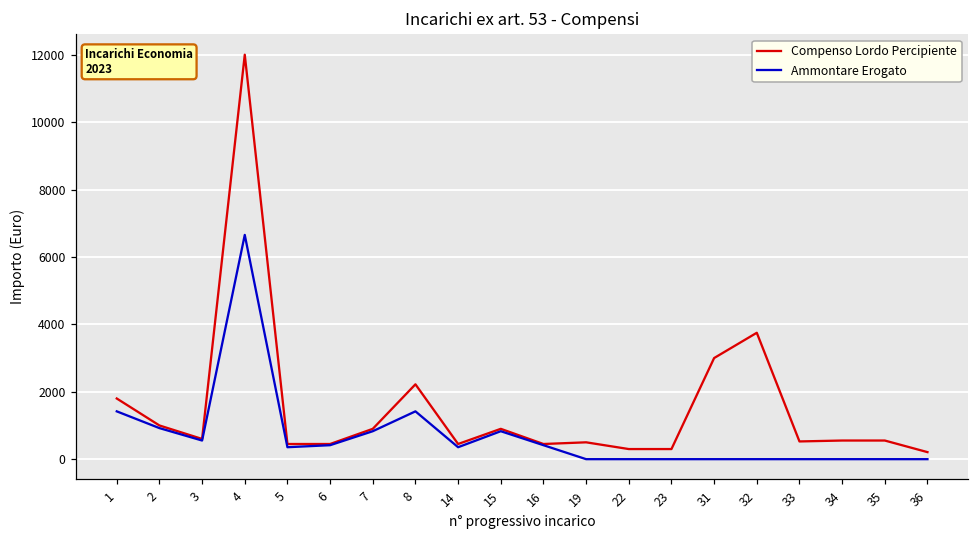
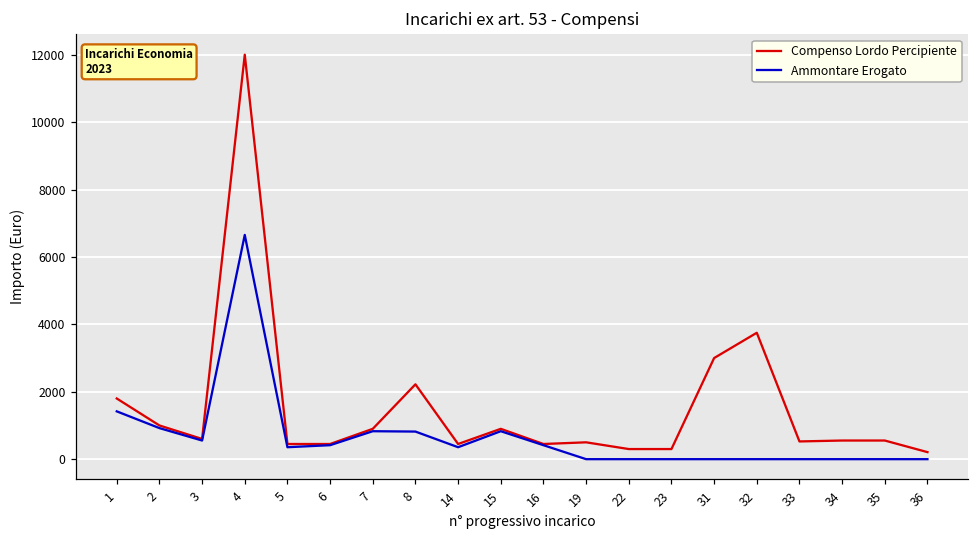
  {
    "Compenso Lordo Percipiente": {
      "1": 1800,
      "4": 12000,
      "5": 500,
      "8": 2200,
      "14": 500,
      "19": 500,
      "22": 300,
      "23": 300,
      "31": 3000,
      "32": 3800,
      "33": 500,
      "34": 600,
      "35": 600,
      "36": 200
    },
    "Ammontare Erogato": {
      "1": 1400,
      "4": 6700,
      "5": 400,
-     "8": 1400,
+     "8": 800,
      "14": 400,
      "19": 0,
      "22": 0,
      "23": 0,
      "31": 0,
      "32": 0,
      "33": 0,
      "34": 0,
      "35": 0,
      "36": 0
    }
  }
